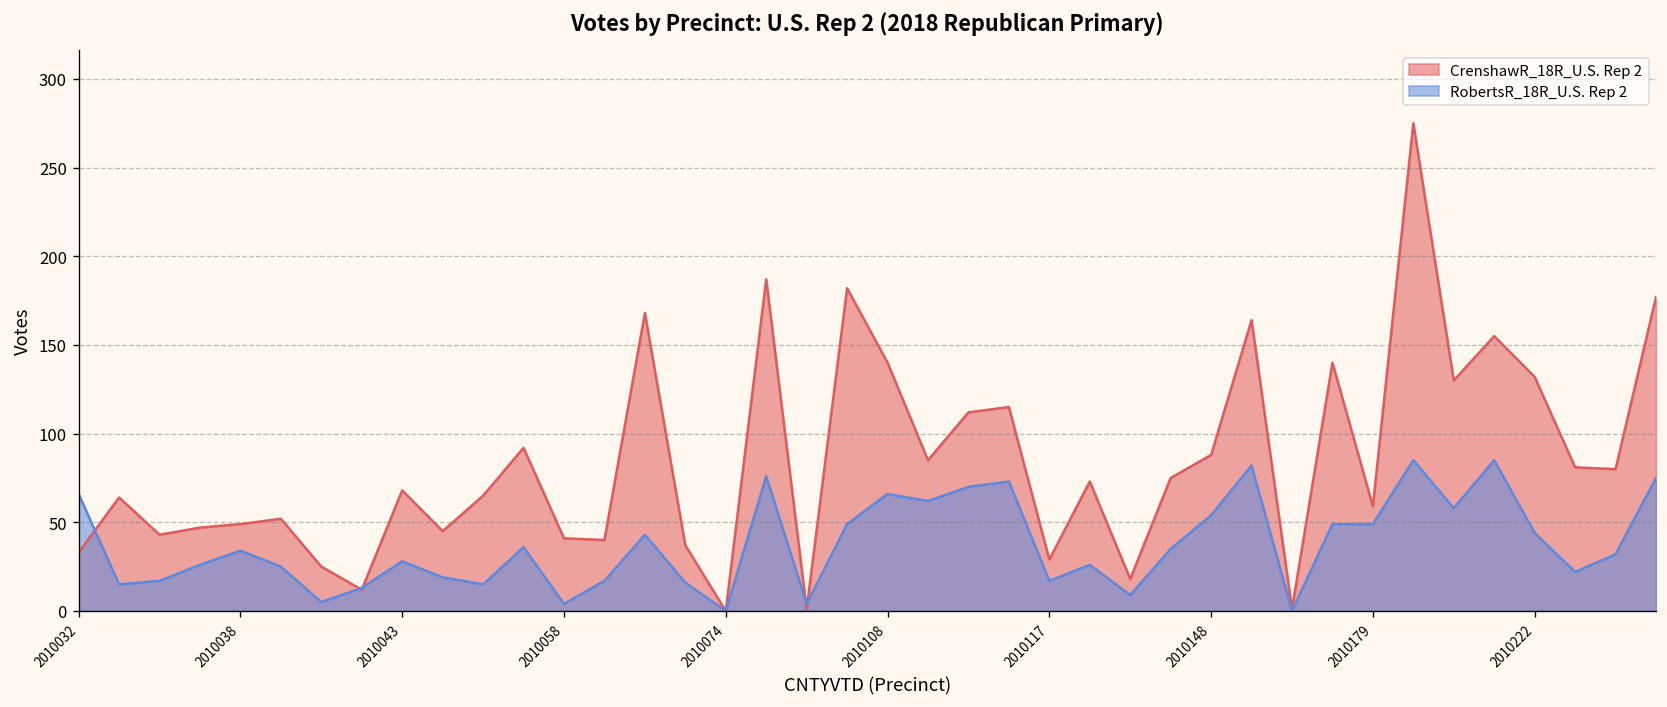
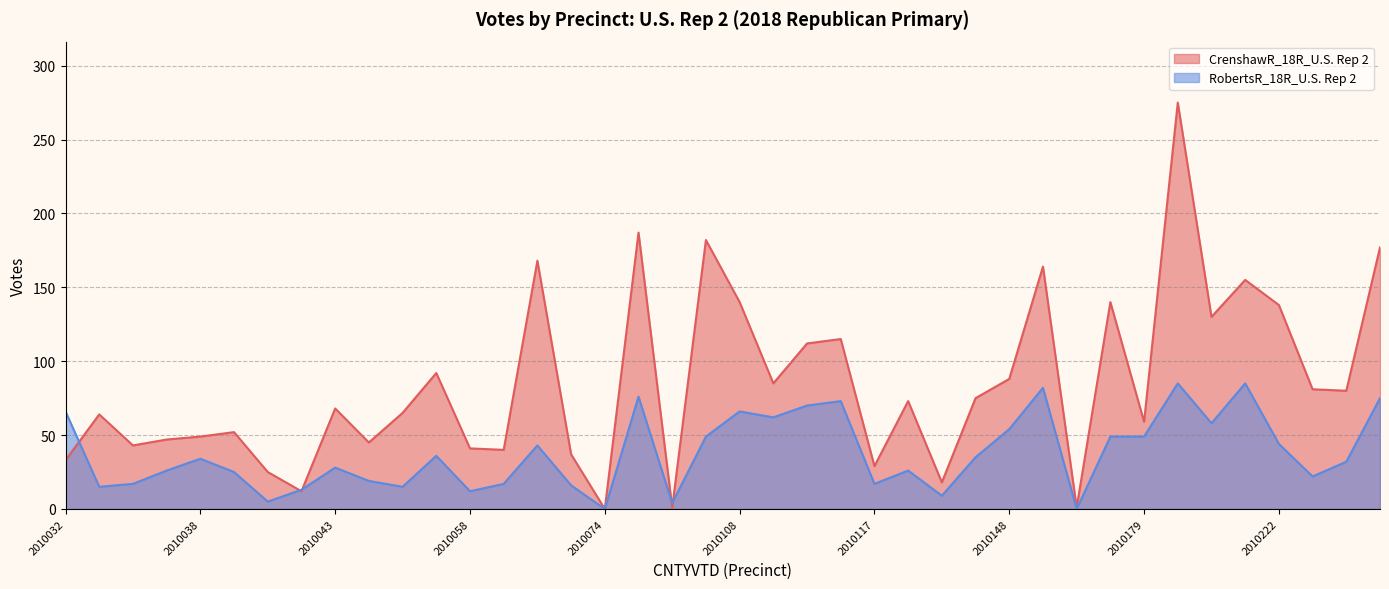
  {
    "CrenshawR_18R_U.S. Rep 2": {
      "2010032": 33,
      "2010038": 49,
      "2010043": 68,
      "2010058": 41,
      "2010108": 140,
      "2010117": 29,
      "2010148": 88,
      "2010179": 59,
-     "2010222": 132
+     "2010222": 138
    },
    "RobertsR_18R_U.S. Rep 2": {
      "2010032": 66,
      "2010038": 34,
      "2010043": 28,
-     "2010058": 4,
+     "2010058": 12,
      "2010108": 66,
      "2010117": 17,
      "2010148": 54,
      "2010179": 49,
      "2010222": 44
    }
  }
